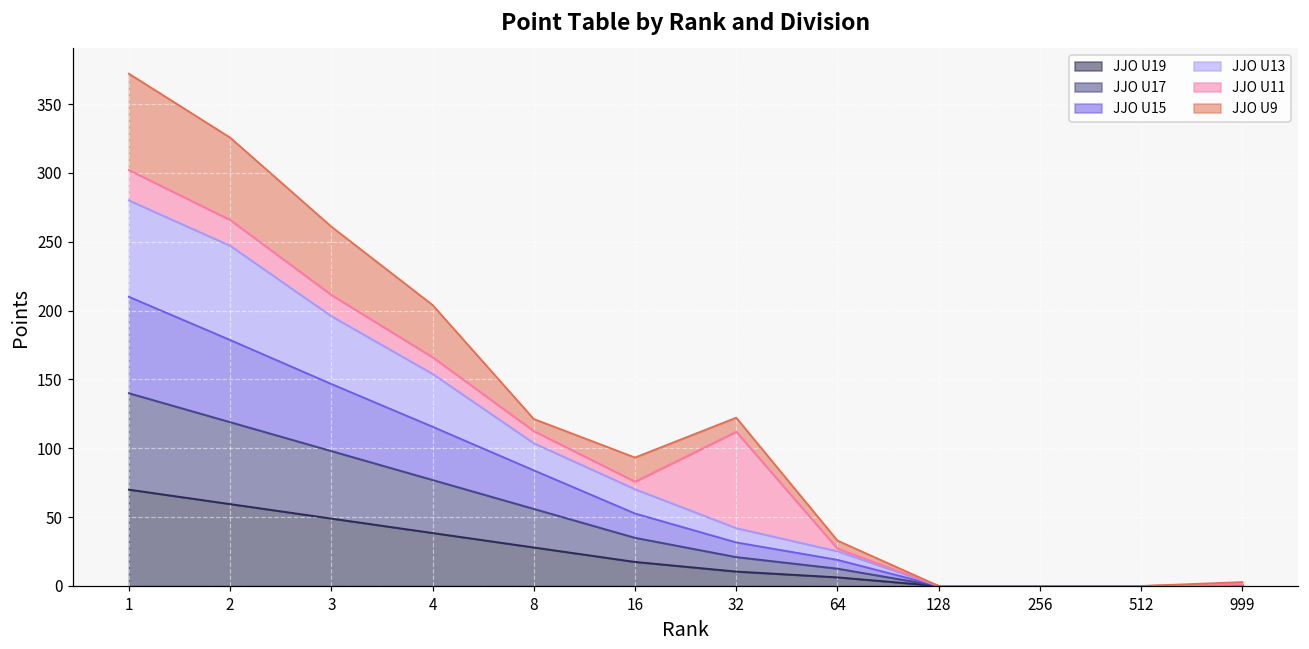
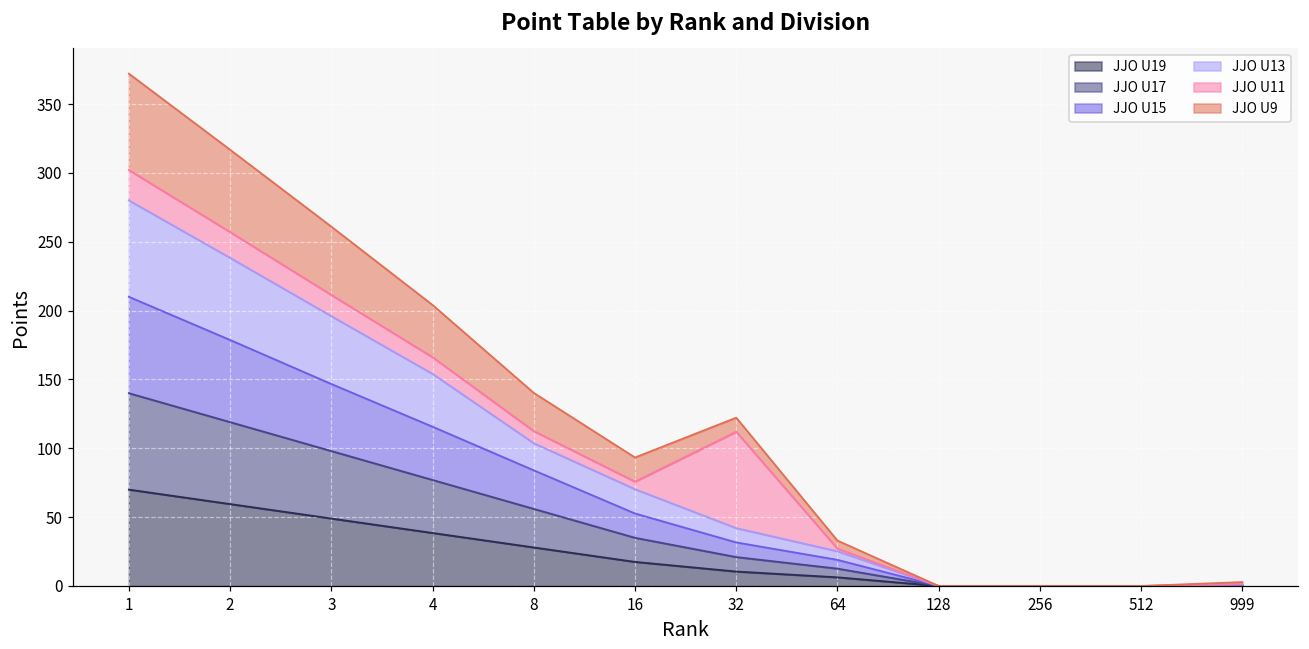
  {
    "JJO U15": {
      "1": 70,
      "2": 60,
      "3": 49,
      "4": 39,
      "8": 28,
      "16": 18,
      "32": 11,
      "64": 6
    },
    "JJO U13": {
      "1": 70,
-     "2": 68,
+     "2": 60,
      "3": 49,
      "4": 38,
      "8": 20,
      "16": 18,
      "32": 10
    },
    "JJO U11": {
      "1": 22,
      "2": 19,
      "3": 15,
      "4": 12,
      "8": 9,
      "16": 6,
      "32": 70
    },
    "JJO U9": {
      "1": 70,
      "2": 60,
      "3": 50,
      "4": 38,
-     "8": 9,
+     "8": 28,
      "16": 18,
      "32": 10,
      "64": 6
    }
  }
